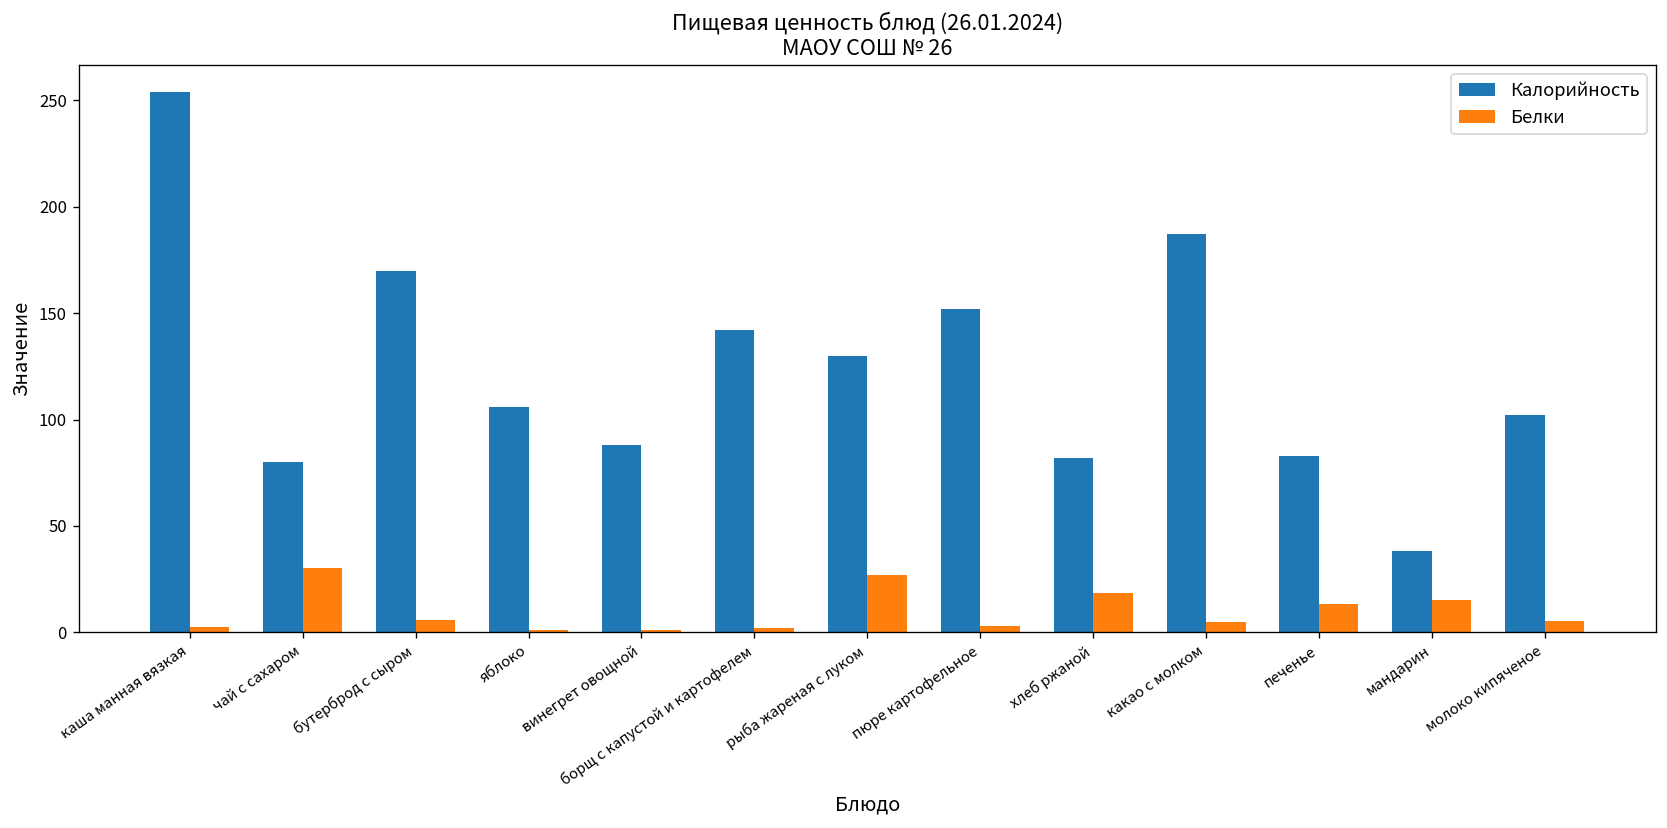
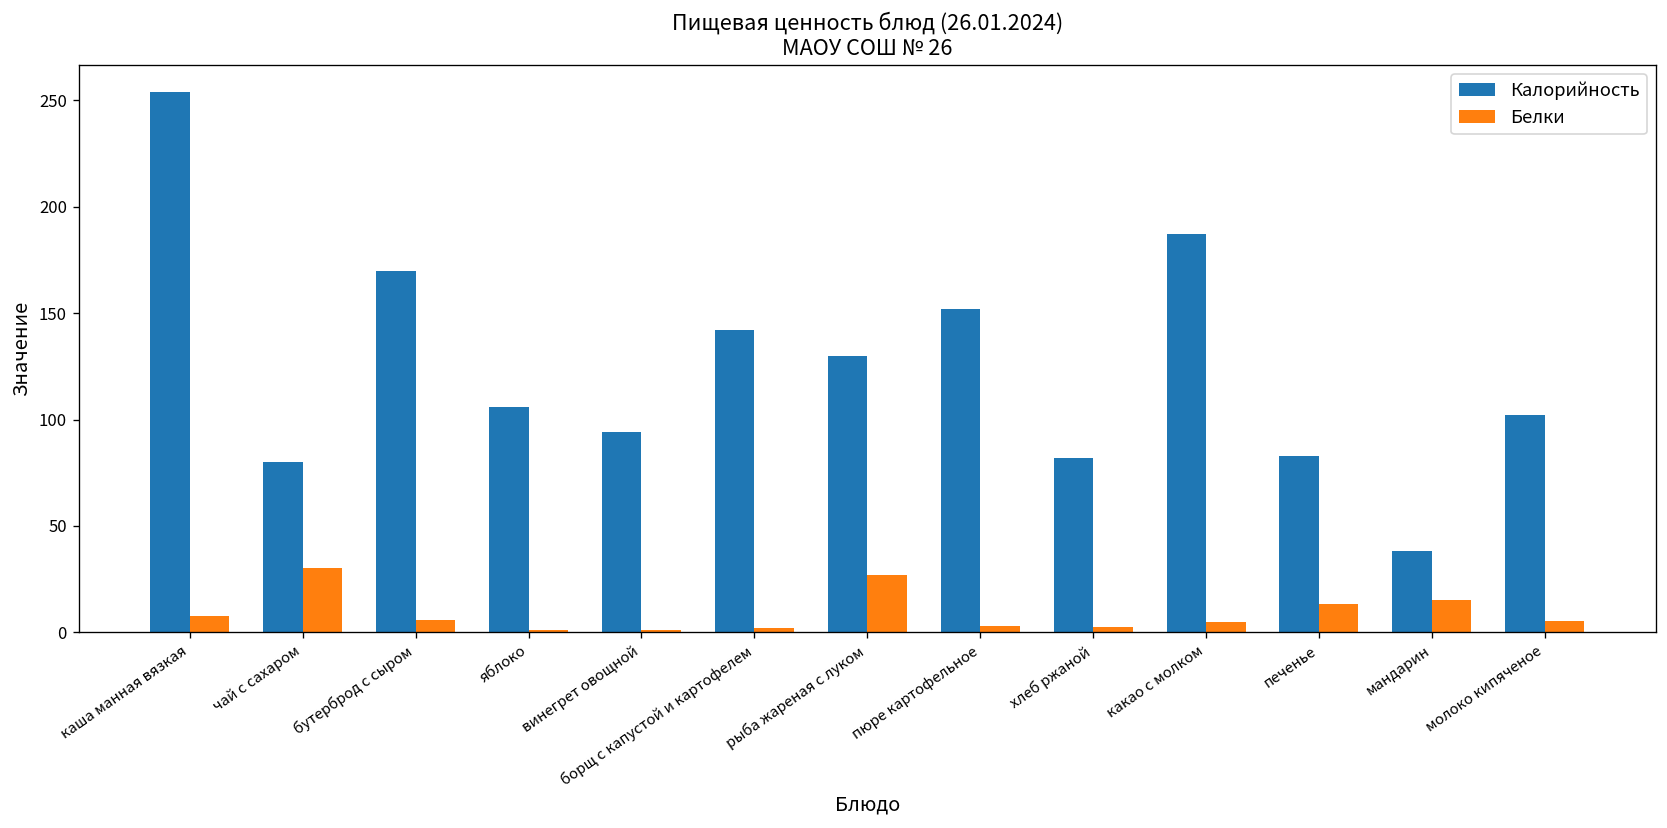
  {
    "Калорийность": {
      "каша манная вязкая": 254,
      "чай с сахаром": 80,
      "бутерброд с сыром": 170,
      "яблоко": 106,
-     "винегрет овощной": 88,
+     "винегрет овощной": 94,
      "борщ с капустой и картофелем": 142,
      "рыба жареная с луком": 130,
      "пюре картофельное": 152,
      "хлеб ржаной": 82,
      "какао с молком": 187,
      "печенье": 83,
      "мандарин": 38,
      "молоко кипяченое": 102
    },
    "Белки": {
-     "каша манная вязкая": 2,
+     "каша манная вязкая": 8,
      "чай с сахаром": 30,
      "бутерброд с сыром": 6,
      "борщ с капустой и картофелем": 2,
      "рыба жареная с луком": 27,
      "пюре картофельное": 3,
-     "хлеб ржаной": 18,
+     "хлеб ржаной": 3,
      "какао с молком": 5,
      "печенье": 13,
      "мандарин": 15,
      "молоко кипяченое": 6
    }
  }
